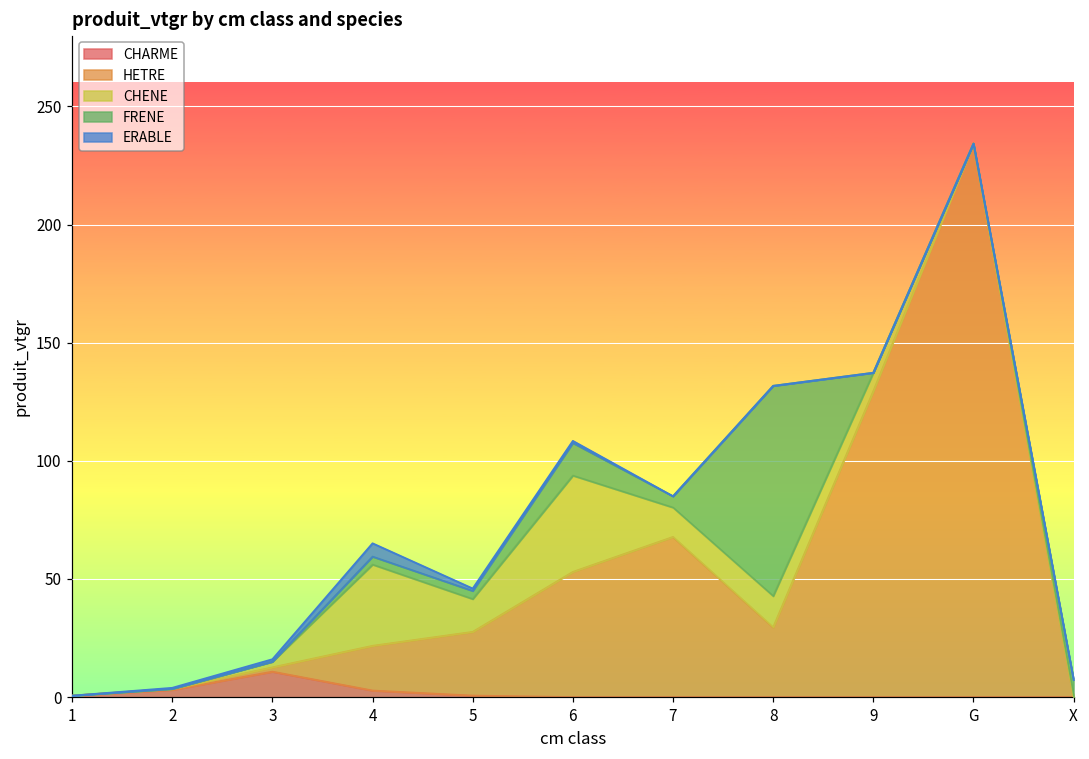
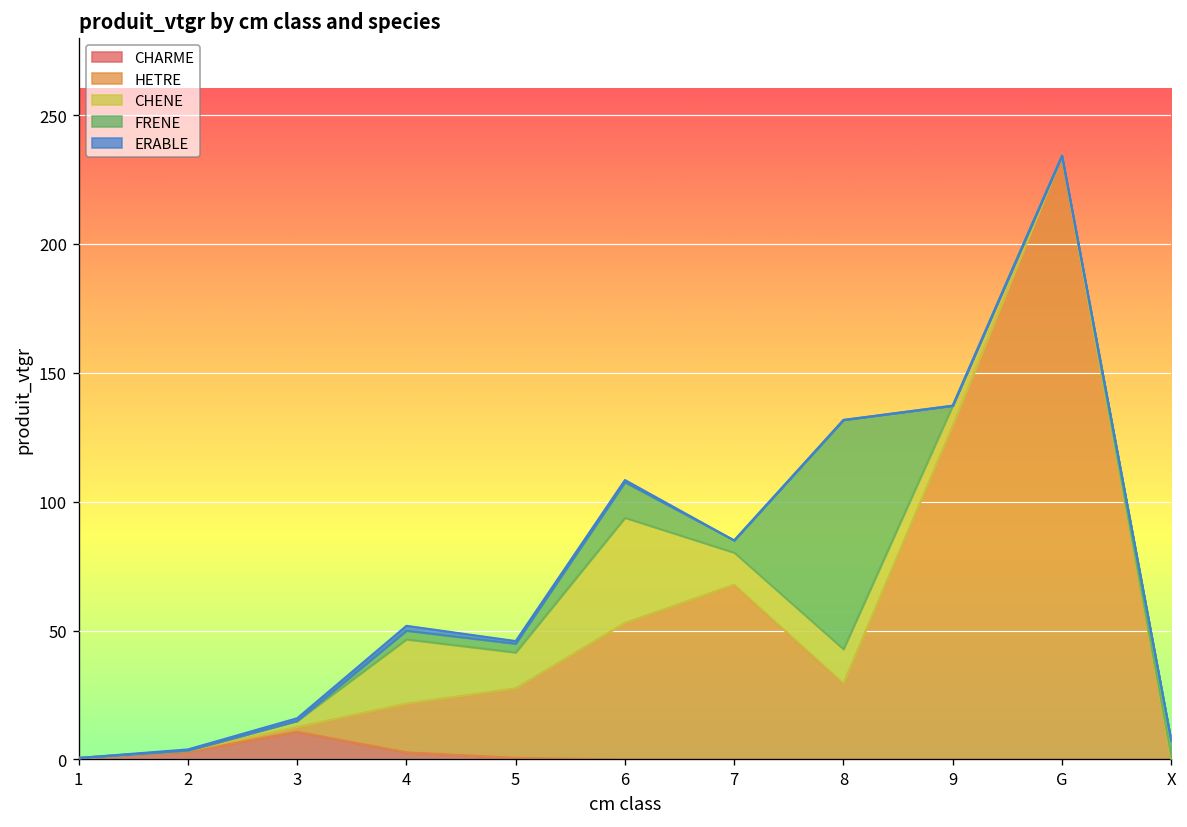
  {
    "CHENE": {
-     "4": 34,
+     "4": 25,
      "5": 14,
      "6": 41,
      "7": 12,
      "8": 13
    },
    "FRENE": {
      "4": 3
    },
    "ERABLE": {
-     "4": 6
+     "4": 2
    }
  }
